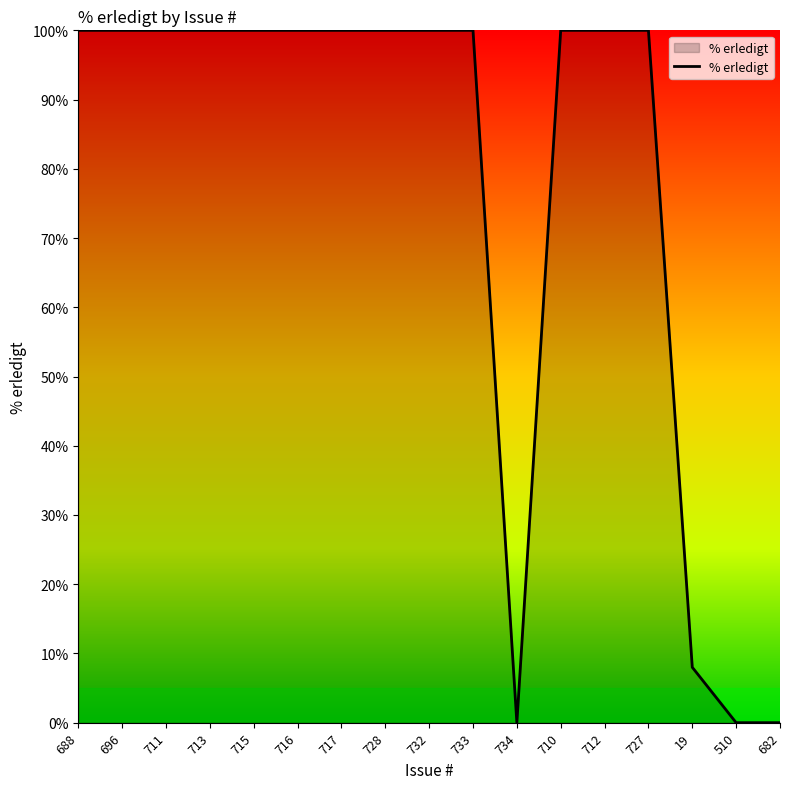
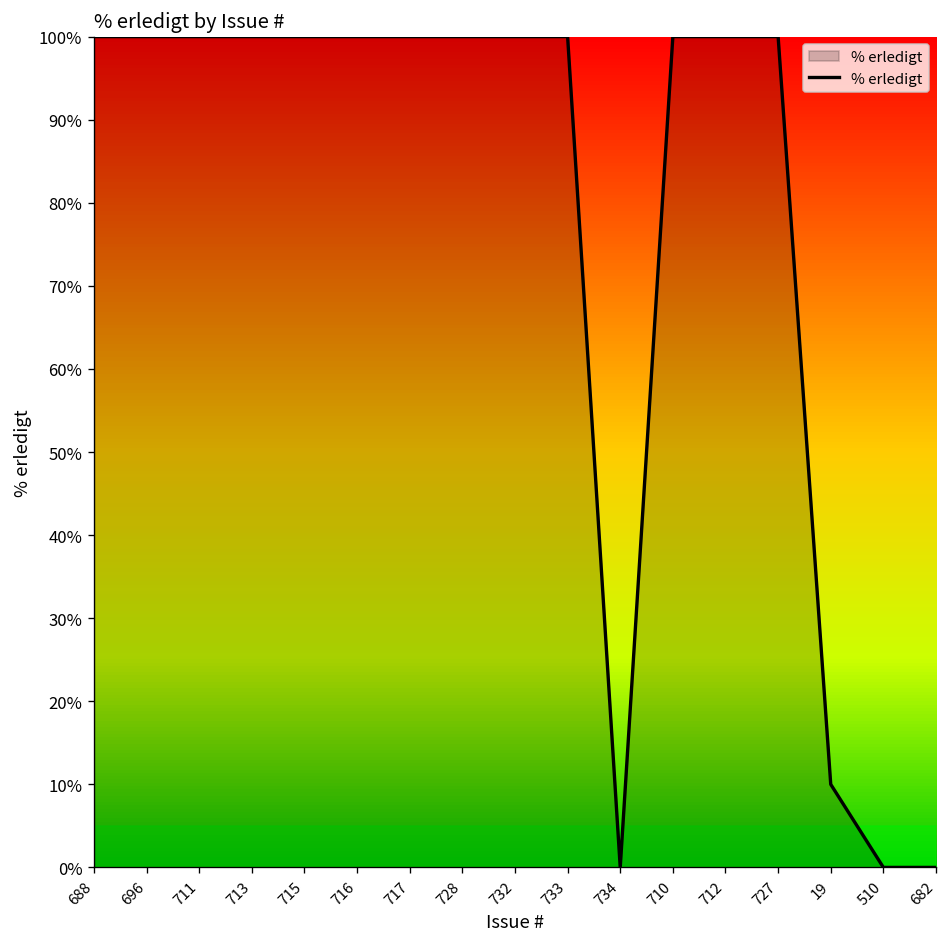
  {
    "688": "100%",
    "696": "100%",
    "711": "100%",
    "713": "100%",
    "715": "100%",
    "716": "100%",
    "717": "100%",
    "728": "100%",
    "732": "100%",
    "733": "100%",
    "710": "100%",
    "712": "100%",
    "727": "100%",
-   "19": "8%"
+   "19": "10%"
  }
